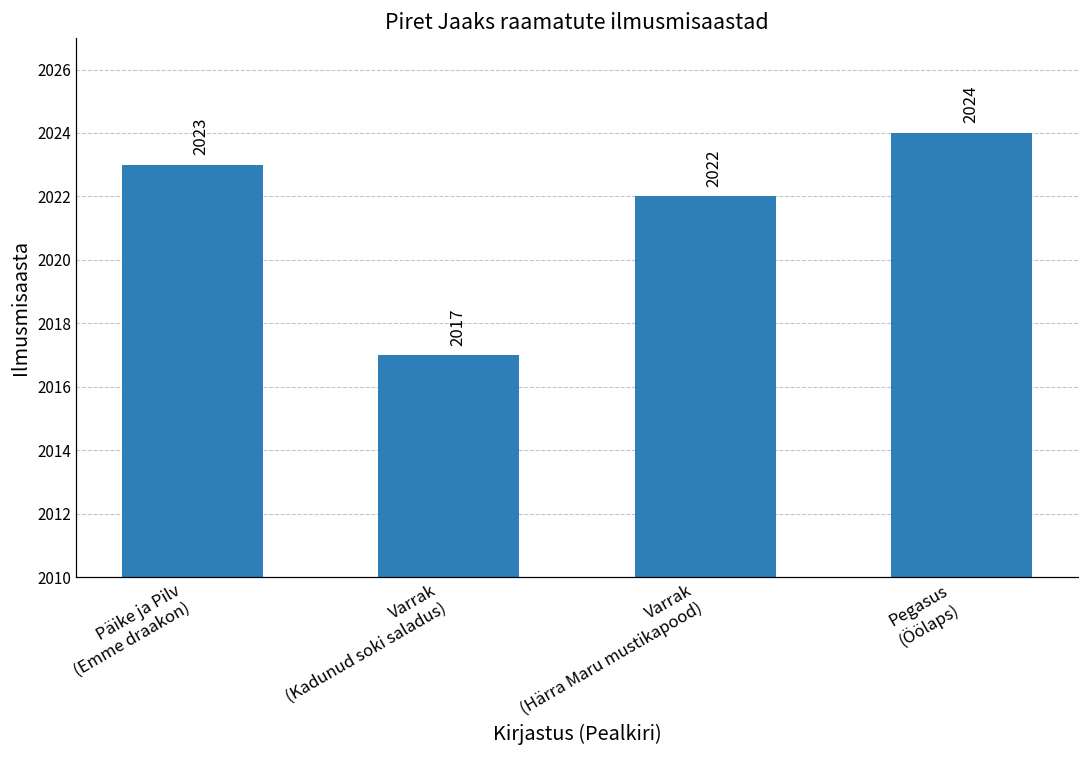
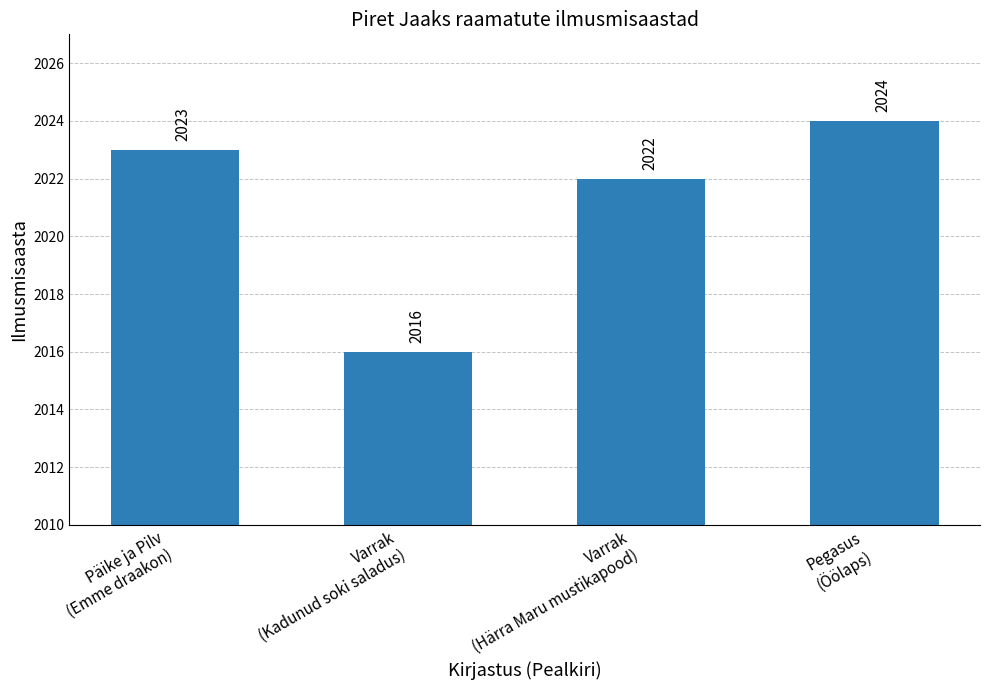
  {
    "Päike ja Pilv (Emme draakon)": 2023,
-   "Varrak (Kadunud soki saladus)": 2017,
+   "Varrak (Kadunud soki saladus)": 2016,
    "Varrak (Härra Maru mustikapood)": 2022,
    "Pegasus (Öölaps)": 2024
  }
